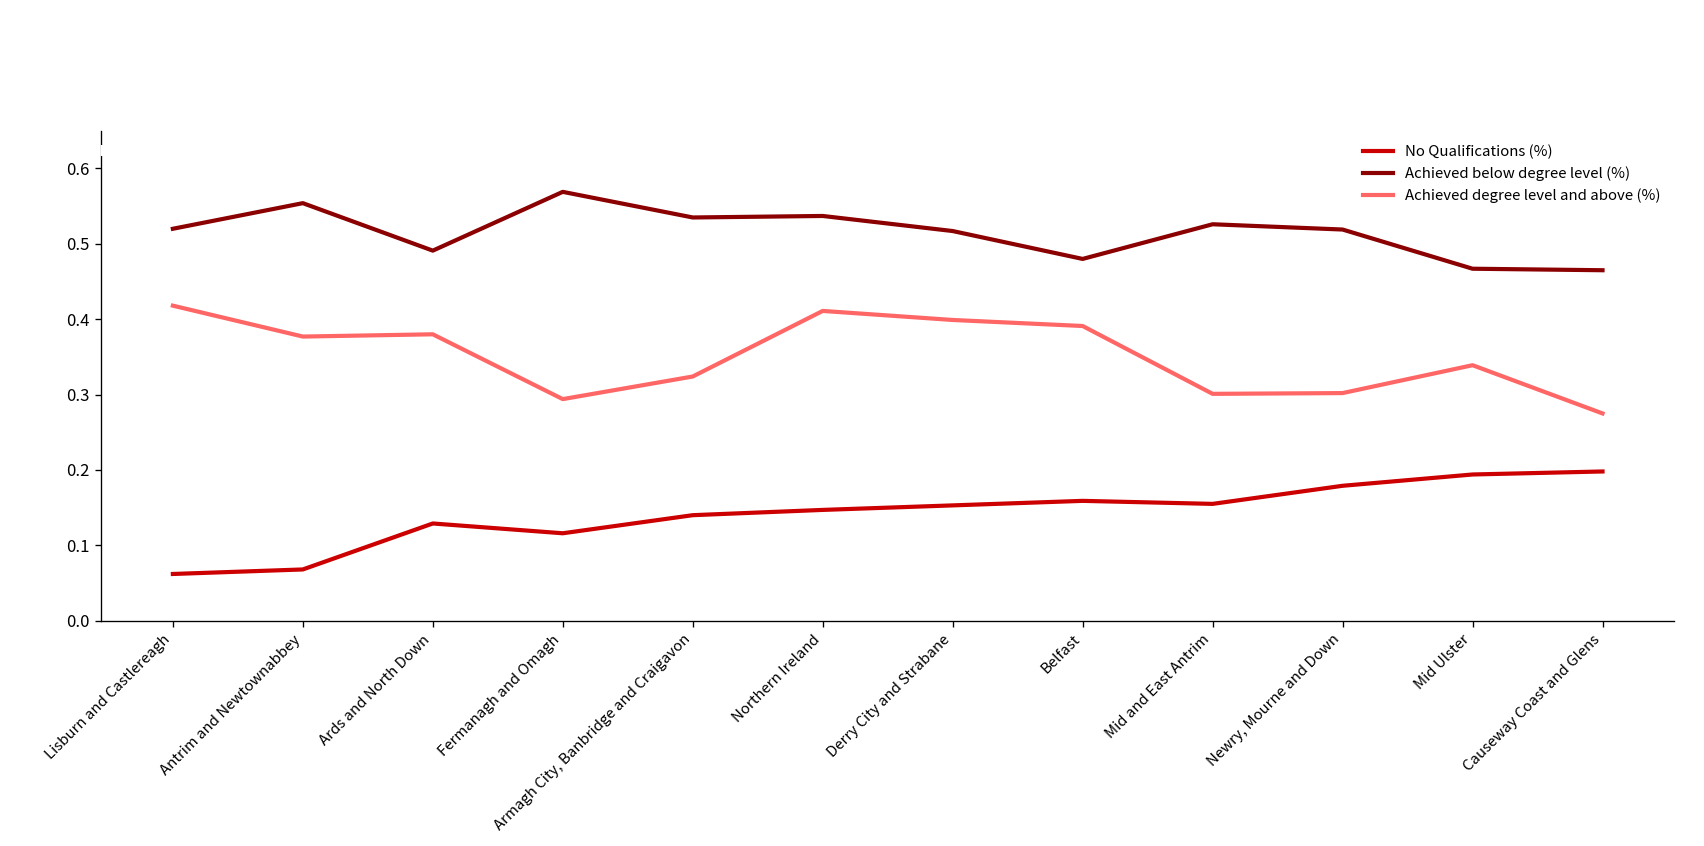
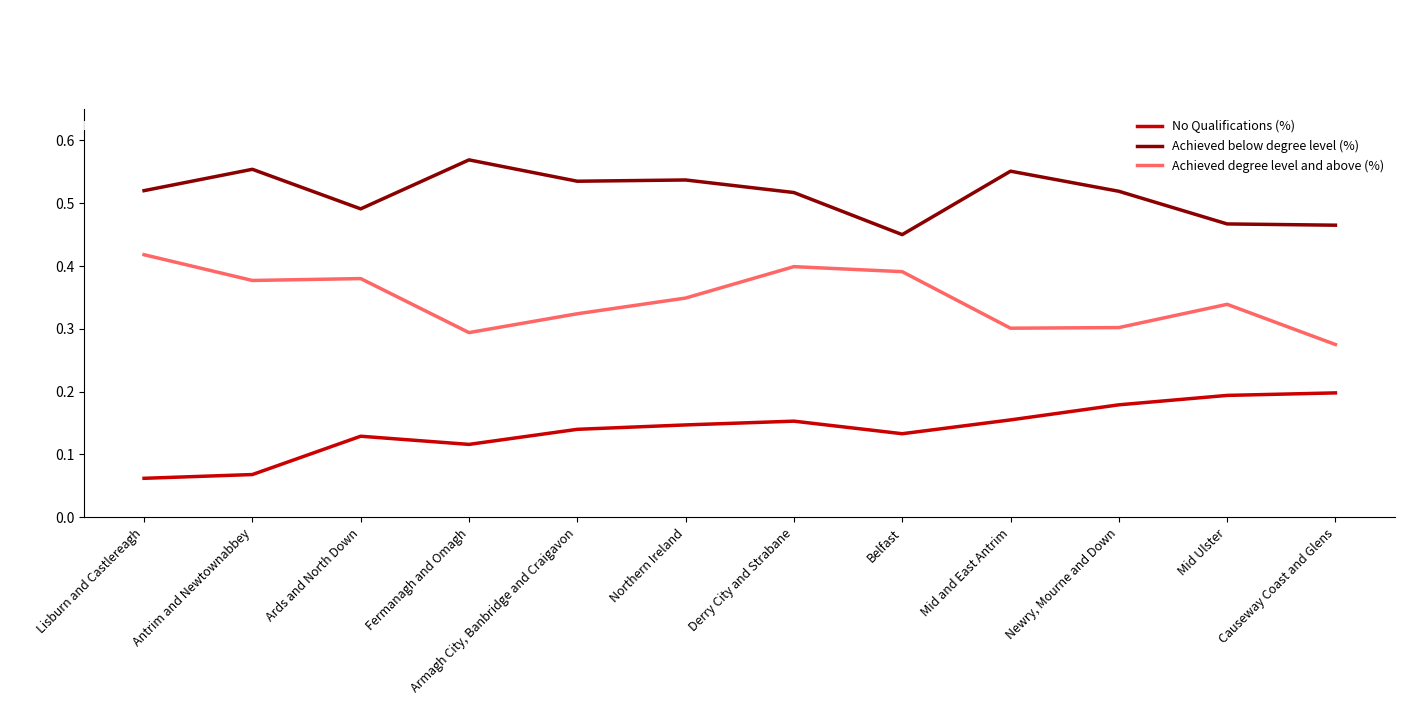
  {
    "No Qualifications (%)": {
      "Lisburn and Castlereagh": 0.06,
      "Antrim and Newtownabbey": 0.07,
      "Ards and North Down": 0.13,
      "Fermanagh and Omagh": 0.12,
      "Armagh City, Banbridge and Craigavon": 0.14,
      "Northern Ireland": 0.15,
      "Derry City and Strabane": 0.15,
-     "Belfast": 0.16,
+     "Belfast": 0.13,
      "Mid and East Antrim": 0.16,
      "Newry, Mourne and Down": 0.18,
      "Mid Ulster": 0.19,
      "Causeway Coast and Glens": 0.20
    },
    "Achieved below degree level (%)": {
      "Lisburn and Castlereagh": 0.52,
      "Antrim and Newtownabbey": 0.55,
      "Ards and North Down": 0.49,
      "Fermanagh and Omagh": 0.57,
      "Armagh City, Banbridge and Craigavon": 0.54,
      "Northern Ireland": 0.54,
      "Derry City and Strabane": 0.52,
-     "Belfast": 0.48,
-     "Mid and East Antrim": 0.53,
+     "Belfast": 0.45,
+     "Mid and East Antrim": 0.55,
      "Newry, Mourne and Down": 0.52,
      "Mid Ulster": 0.47,
      "Causeway Coast and Glens": 0.47
    },
    "Achieved degree level and above (%)": {
      "Lisburn and Castlereagh": 0.42,
      "Antrim and Newtownabbey": 0.38,
      "Ards and North Down": 0.38,
      "Fermanagh and Omagh": 0.29,
      "Armagh City, Banbridge and Craigavon": 0.32,
-     "Northern Ireland": 0.41,
+     "Northern Ireland": 0.35,
      "Derry City and Strabane": 0.40,
      "Belfast": 0.39,
      "Mid and East Antrim": 0.30,
      "Newry, Mourne and Down": 0.30,
      "Mid Ulster": 0.34,
      "Causeway Coast and Glens": 0.28
    }
  }
